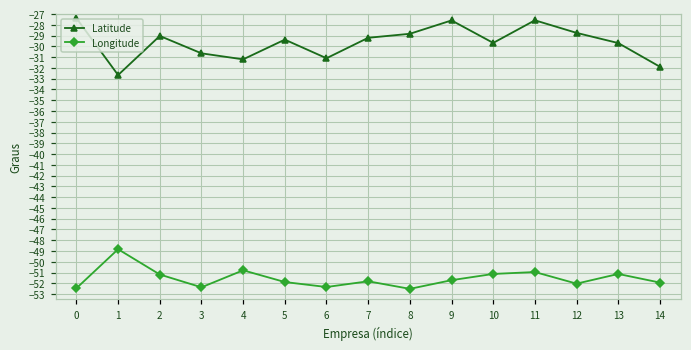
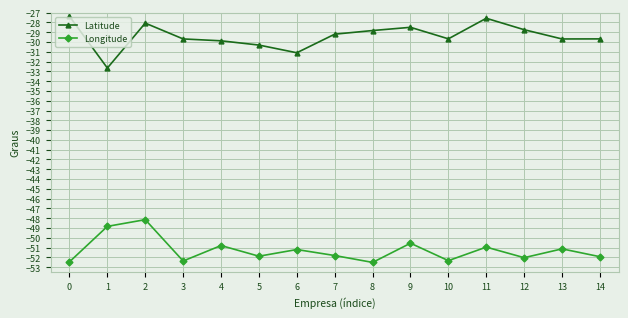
  {
    "Latitude": {
      "0": -27,
      "1": -33,
-     "2": -29,
-     "3": -31,
-     "4": -31,
-     "5": -29,
+     "2": -28,
+     "3": -30,
+     "4": -30,
+     "5": -30,
      "6": -31,
      "7": -29,
      "8": -29,
-     "9": -28,
+     "9": -29,
      "10": -30,
      "11": -28,
      "12": -29,
      "13": -30,
-     "14": -32
+     "14": -30
    },
    "Longitude": {
      "0": -52,
      "1": -49,
-     "2": -51,
+     "2": -48,
      "3": -52,
      "4": -51,
      "5": -52,
-     "6": -52,
+     "6": -51,
      "7": -52,
      "8": -53,
-     "9": -52,
-     "10": -51,
+     "9": -51,
+     "10": -52,
      "11": -51,
      "12": -52,
      "13": -51,
      "14": -52
    }
  }
